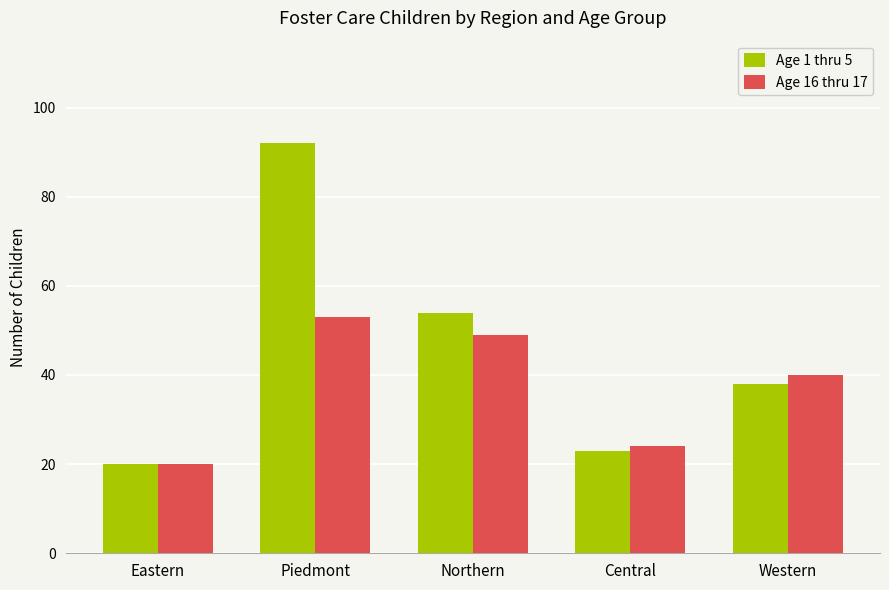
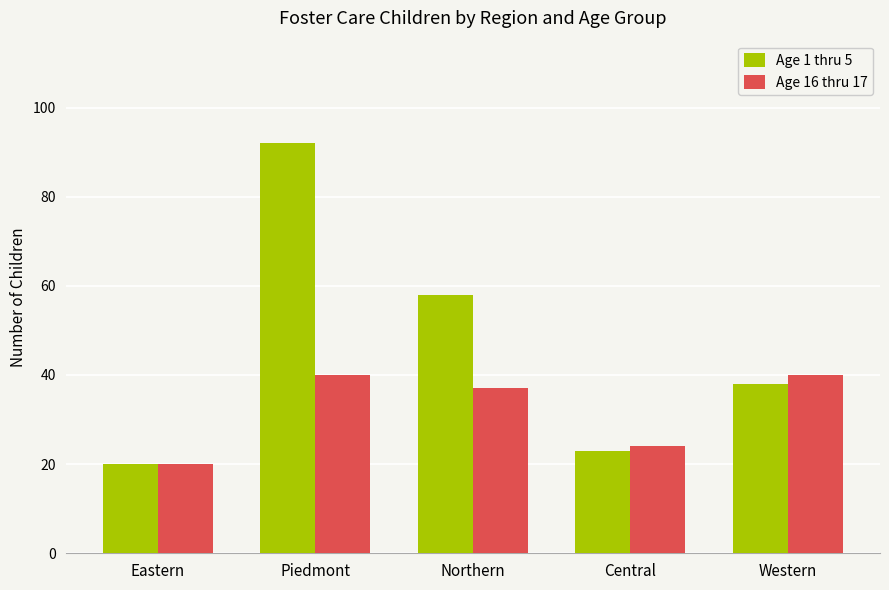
  {
    "Age 1 thru 5": {
      "Eastern": 20,
      "Piedmont": 92,
-     "Northern": 54,
+     "Northern": 58,
      "Central": 23,
      "Western": 38
    },
    "Age 16 thru 17": {
      "Eastern": 20,
-     "Piedmont": 53,
-     "Northern": 49,
+     "Piedmont": 40,
+     "Northern": 37,
      "Central": 24,
      "Western": 40
    }
  }
